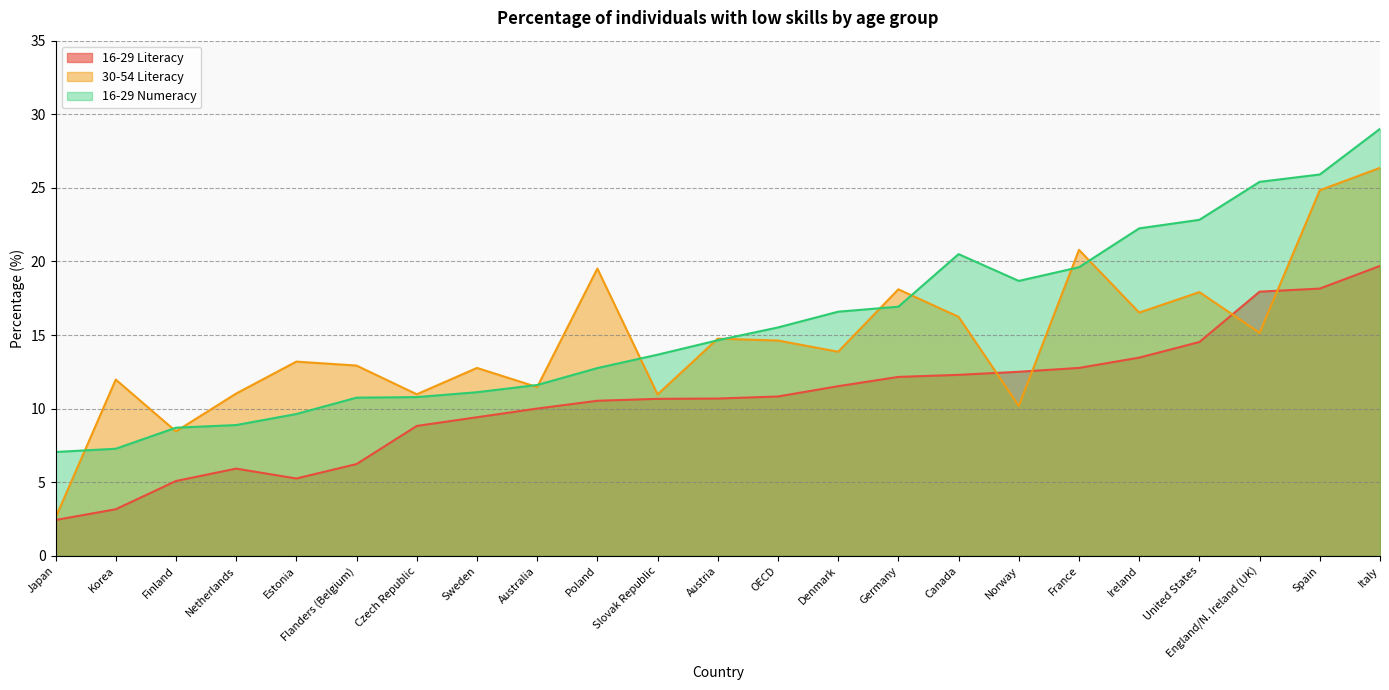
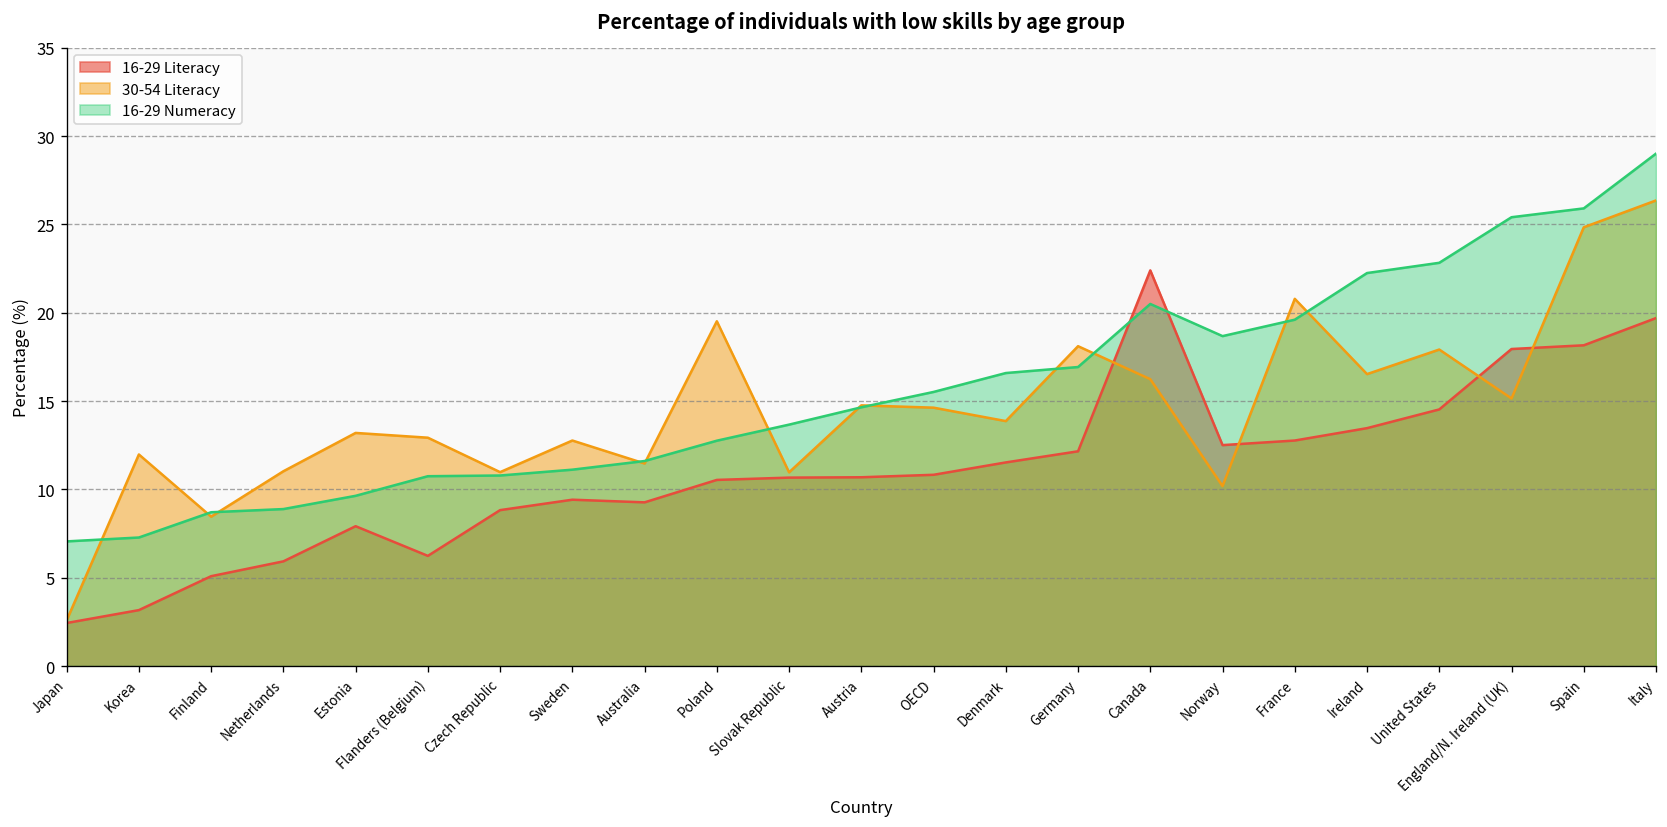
  {
    "16-29 Literacy": {
      "Korea": 3.2,
      "Finland": 5.1,
      "Netherlands": 5.9,
-     "Estonia": 5.3,
+     "Estonia": 7.9,
      "Flanders (Belgium)": 6.2,
      "Czech Republic": 8.8,
      "Sweden": 9.4,
-     "Australia": 10.0,
+     "Australia": 9.3,
      "Poland": 10.5,
      "Slovak Republic": 10.7,
      "Austria": 10.7,
      "OECD": 10.8,
      "Denmark": 11.5,
      "Germany": 12.2,
-     "Canada": 12.3,
+     "Canada": 22.4,
      "Norway": 12.5,
      "France": 12.8,
      "Ireland": 13.5,
      "United States": 14.5,
      "England/N. Ireland (UK)": 18.0,
      "Spain": 18.2,
      "Italy": 19.7
    },
    "30-54 Literacy": {
      "Korea": 12.0,
      "Finland": 8.5,
      "Netherlands": 11.0,
      "Estonia": 13.2,
      "Flanders (Belgium)": 12.9,
      "Czech Republic": 11.0,
      "Sweden": 12.8,
      "Poland": 19.5,
      "Slovak Republic": 11.0,
      "OECD": 14.6,
      "Denmark": 13.9,
      "Germany": 18.1,
      "Canada": 16.2,
      "Norway": 10.2,
      "France": 20.8,
      "Ireland": 16.5,
      "United States": 17.9,
      "England/N. Ireland (UK)": 15.2,
      "Spain": 24.8,
      "Italy": 26.4
    },
    "16-29 Numeracy": {
      "Japan": 7.1,
      "Korea": 7.3,
      "Finland": 8.7,
      "Netherlands": 8.9,
      "Estonia": 9.6,
      "Flanders (Belgium)": 10.8,
      "Czech Republic": 10.8,
      "Sweden": 11.1,
      "Poland": 12.8,
      "Slovak Republic": 13.7,
      "OECD": 15.5,
      "Denmark": 16.6,
      "Germany": 16.9,
      "Canada": 20.5,
      "Norway": 18.7,
      "France": 19.6,
      "Ireland": 22.3,
      "United States": 22.8,
      "England/N. Ireland (UK)": 25.4,
      "Spain": 25.9,
      "Italy": 29.0
    }
  }
